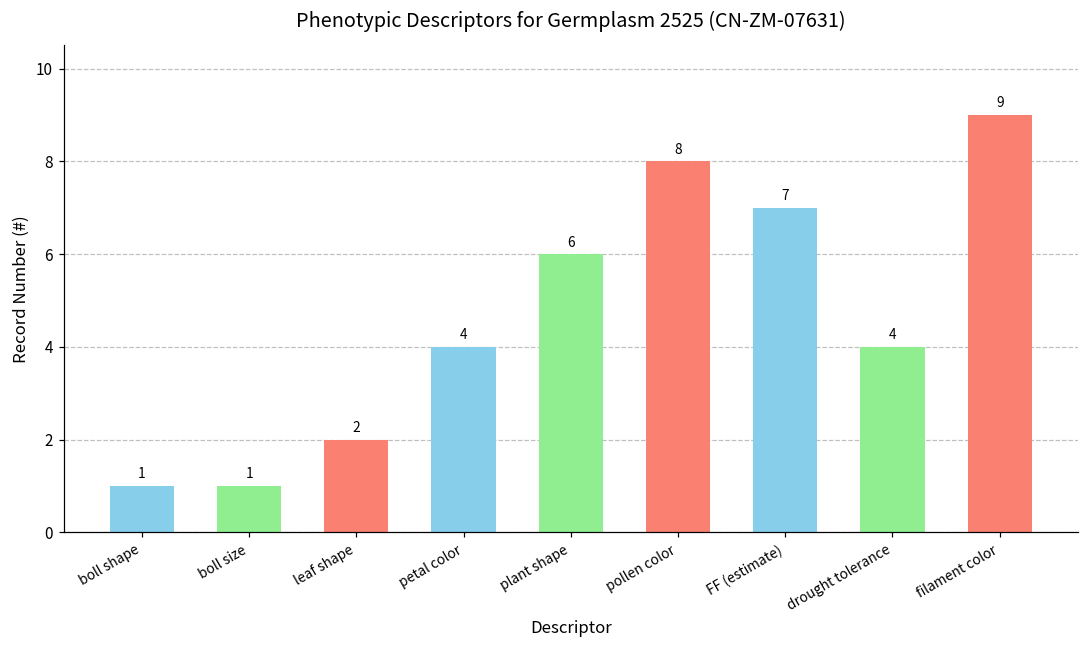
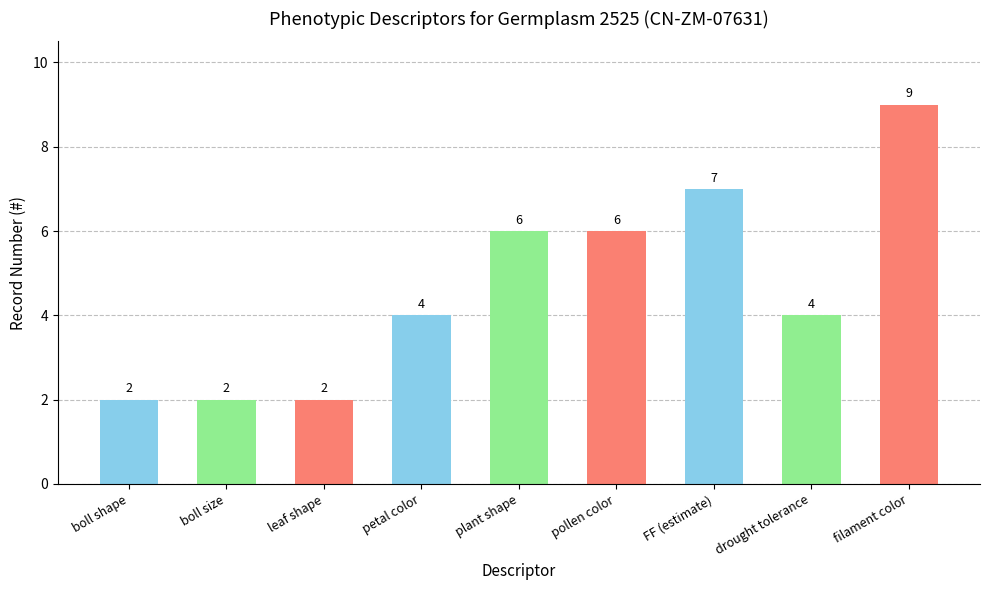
  {
-   "boll shape": 1,
-   "boll size": 1,
+   "boll shape": 2,
+   "boll size": 2,
    "leaf shape": 2,
    "petal color": 4,
    "plant shape": 6,
-   "pollen color": 8,
+   "pollen color": 6,
    "FF (estimate)": 7,
    "drought tolerance": 4,
    "filament color": 9
  }
